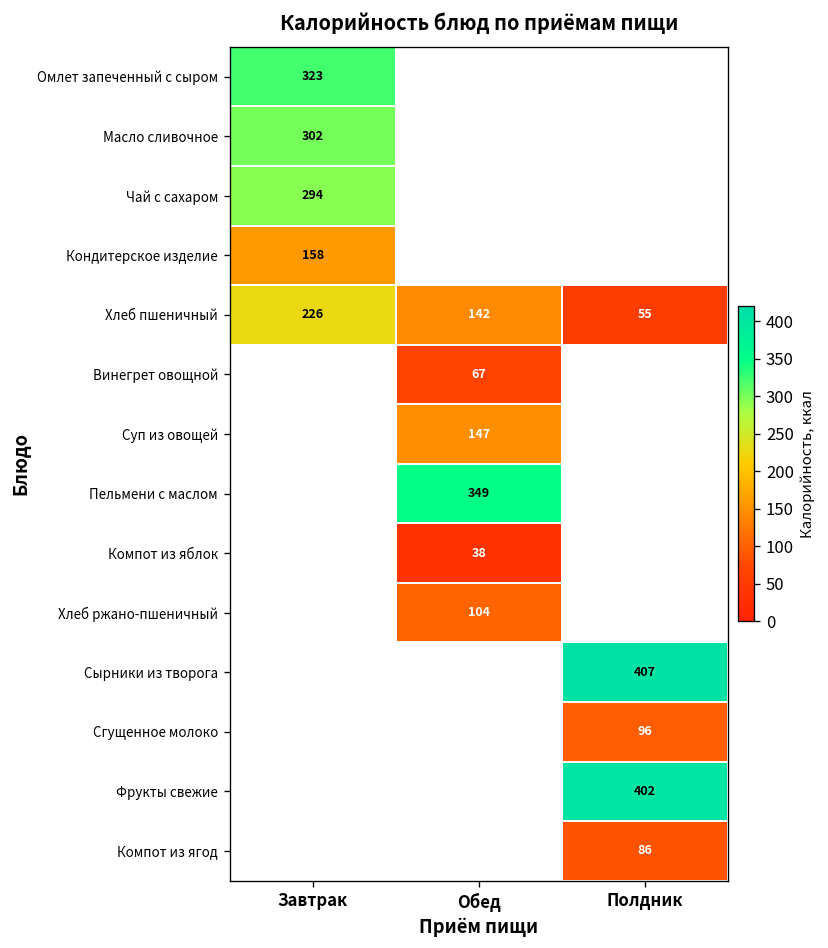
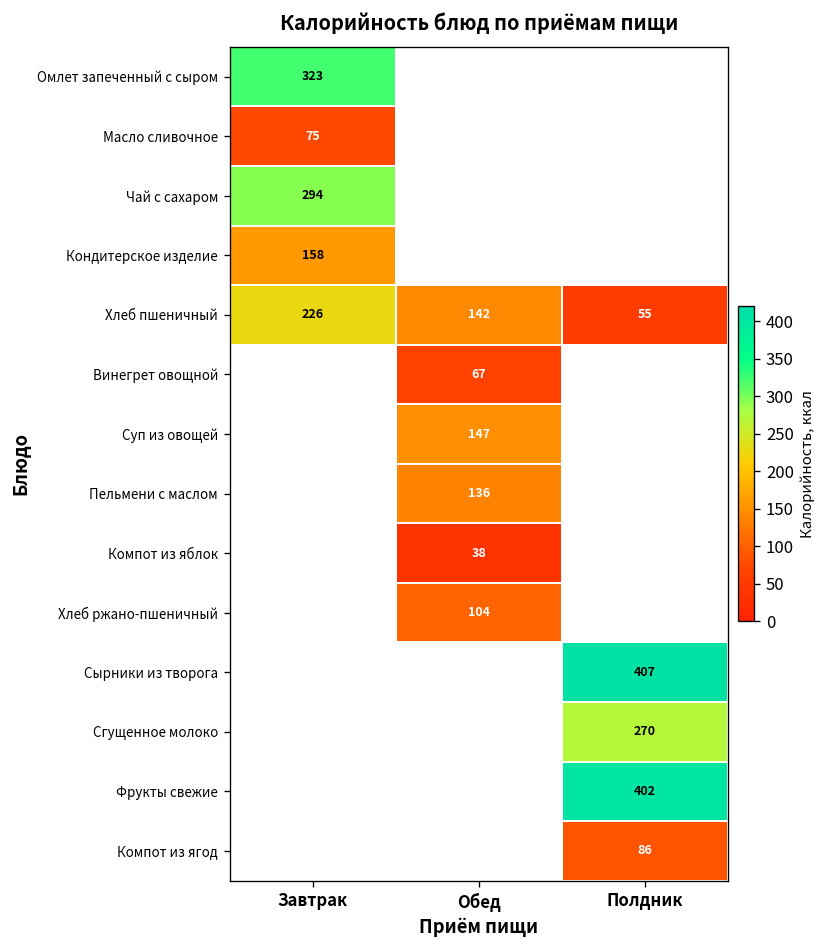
  {
    "Омлет запеченный с сыром": {
      "Завтрак": 323
    },
    "Масло сливочное": {
-     "Завтрак": 302
+     "Завтрак": 75
    },
    "Чай с сахаром": {
      "Завтрак": 294
    },
    "Кондитерское изделие": {
      "Завтрак": 158
    },
    "Хлеб пшеничный": {
      "Завтрак": 226,
      "Обед": 142,
      "Полдник": 55
    },
    "Винегрет овощной": {
      "Обед": 67
    },
    "Суп из овощей": {
      "Обед": 147
    },
    "Пельмени с маслом": {
-     "Обед": 349
+     "Обед": 136
    },
    "Компот из яблок": {
      "Обед": 38
    },
    "Хлеб ржано-пшеничный": {
      "Обед": 104
    },
    "Сырники из творога": {
      "Полдник": 407
    },
    "Сгущенное молоко": {
-     "Полдник": 96
+     "Полдник": 270
    },
    "Фрукты свежие": {
      "Полдник": 402
    },
    "Компот из ягод": {
      "Полдник": 86
    }
  }
